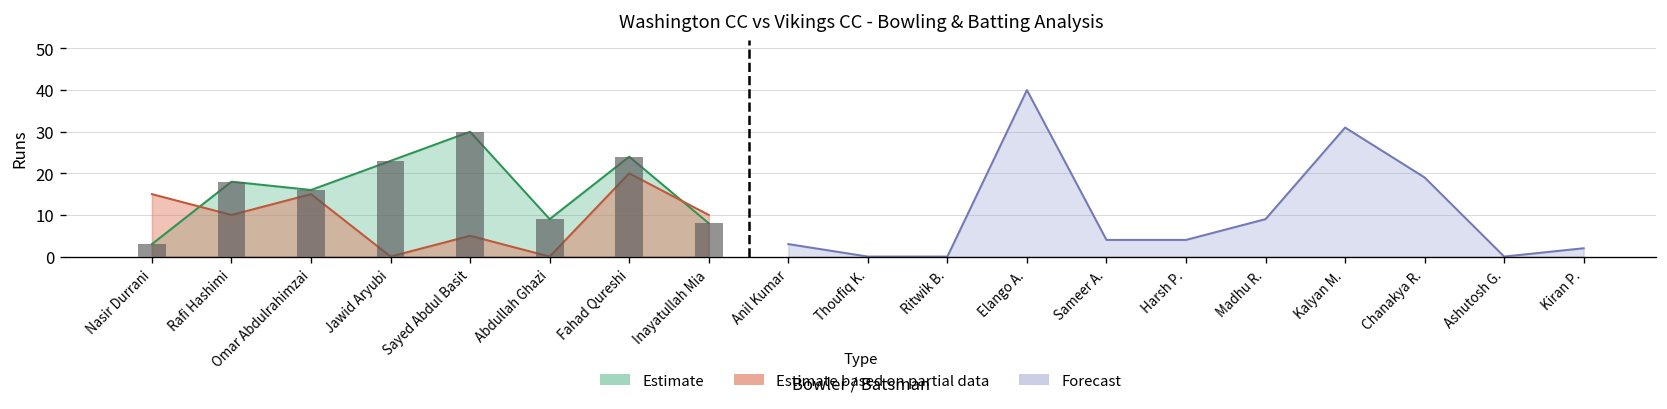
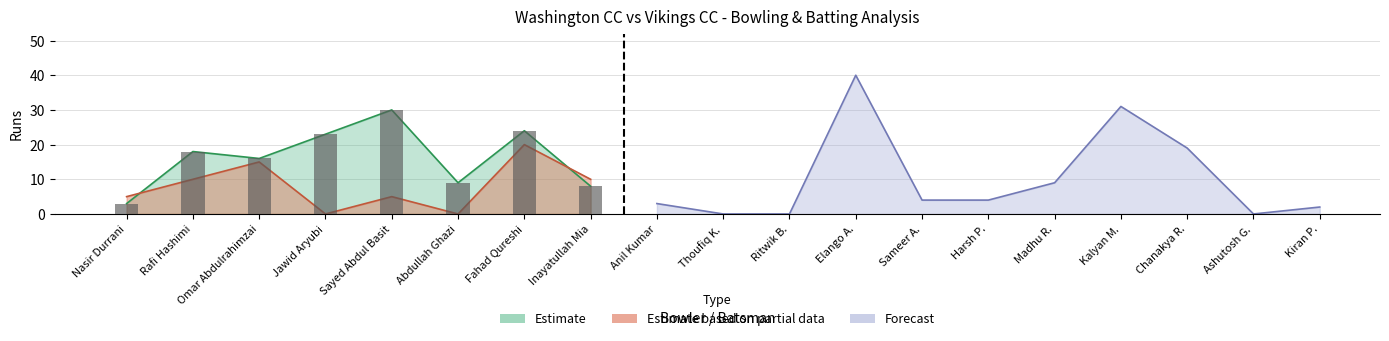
  {
    "Estimate based on partial data": {
-     "Nasir Durrani": 15,
+     "Nasir Durrani": 5,
      "Rafi Hashimi": 10,
      "Omar Abdulrahimzai": 15,
      "Jawid Aryubi": 0,
      "Sayed Abdul Basit": 5,
      "Abdullah Ghazi": 0,
      "Fahad Qureshi": 20,
      "Inayatullah Mia": 10
    }
  }
